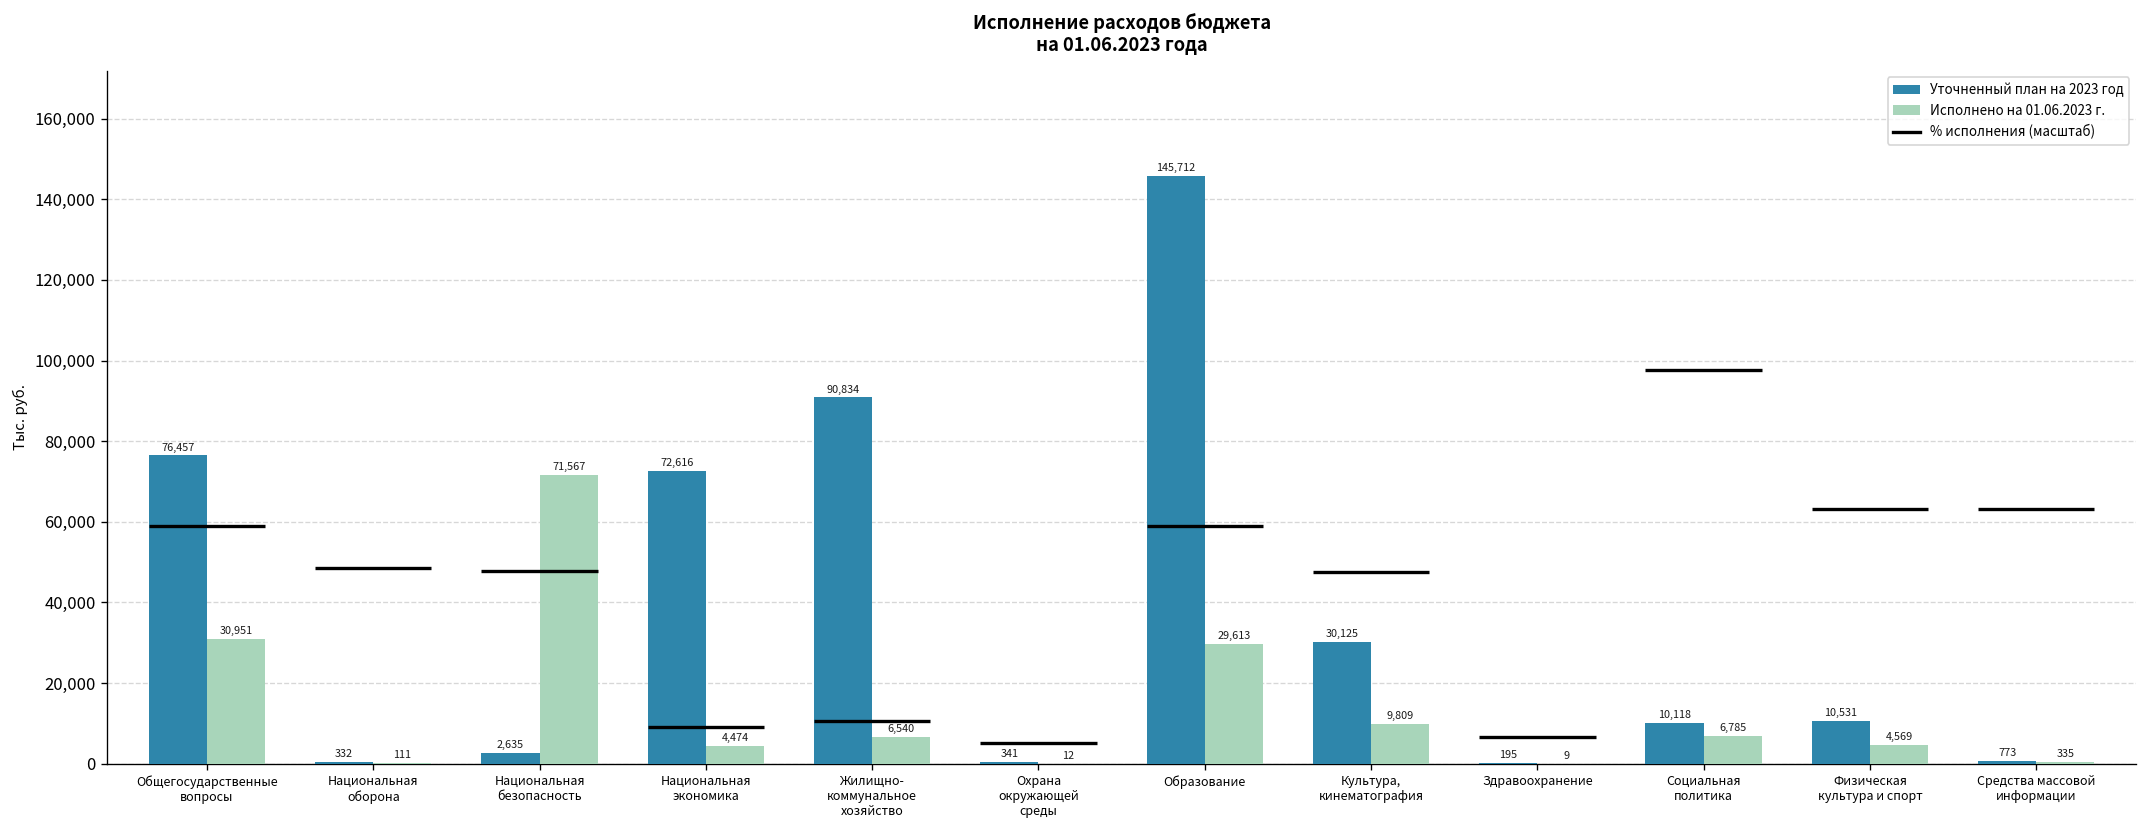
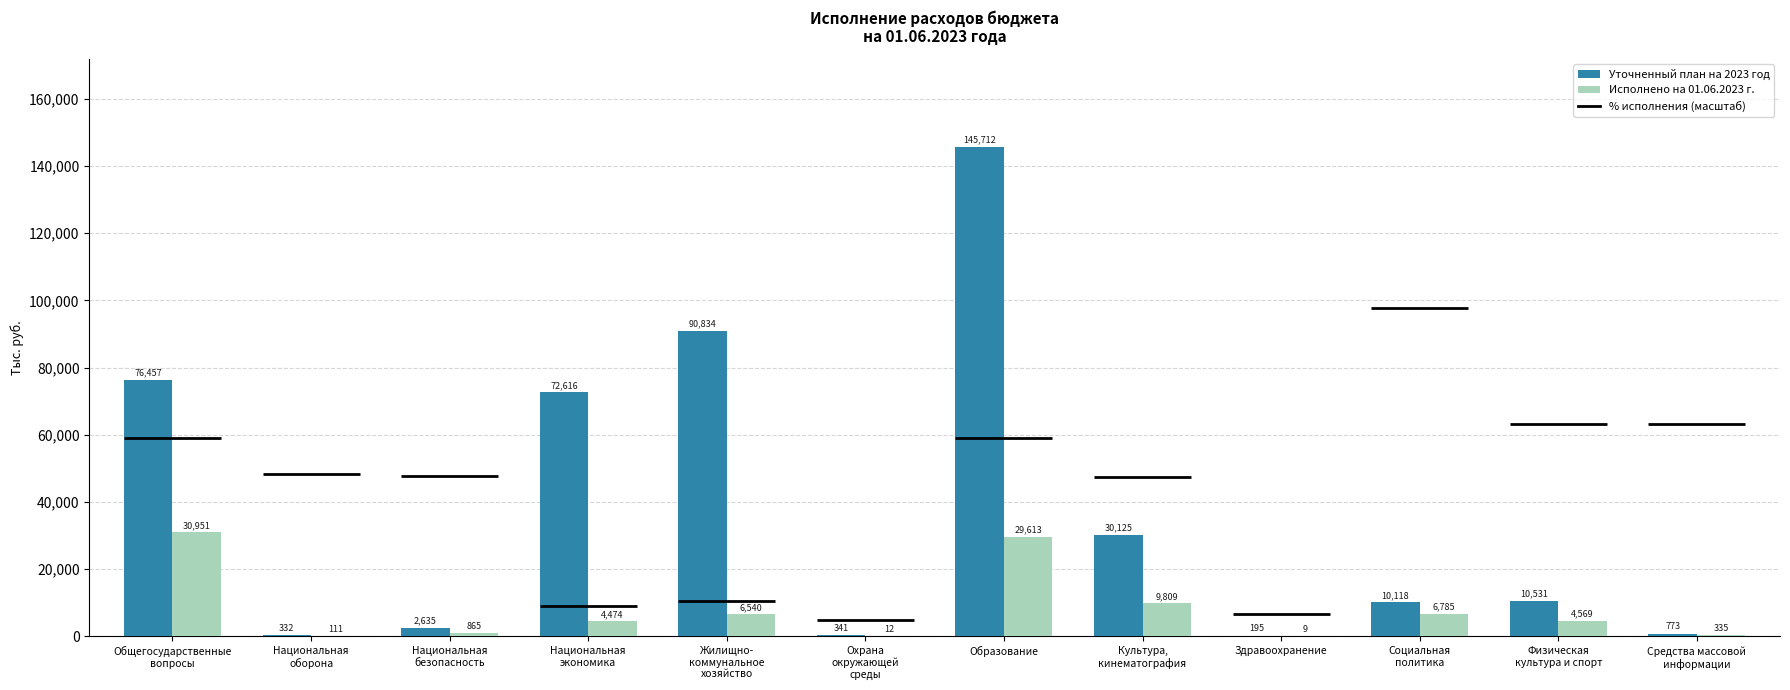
  {
    "Уточненный план на 2023 год": {
      "Общегосударственные вопросы": "76,457",
      "Национальная оборона": "332",
      "Национальная безопасность": "2,635",
      "Национальная экономика": "72,616",
      "Жилищно- коммунальное хозяйство": "90,834",
      "Охрана окружающей среды": "341",
      "Образование": "145,712",
      "Культура, кинематография": "30,125",
      "Здравоохранение": "195",
      "Социальная политика": "10,118",
      "Физическая культура и спорт": "10,531",
      "Средства массовой информации": "773"
    },
    "Исполнено на 01.06.2023 г.": {
      "Общегосударственные вопросы": "30,951",
      "Национальная оборона": "111",
-     "Национальная безопасность": "71,567",
+     "Национальная безопасность": "865",
      "Национальная экономика": "4,474",
      "Жилищно- коммунальное хозяйство": "6,540",
      "Охрана окружающей среды": "12",
      "Образование": "29,613",
      "Культура, кинематография": "9,809",
      "Здравоохранение": "9",
      "Социальная политика": "6,785",
      "Физическая культура и спорт": "4,569",
      "Средства массовой информации": "335"
    }
  }
